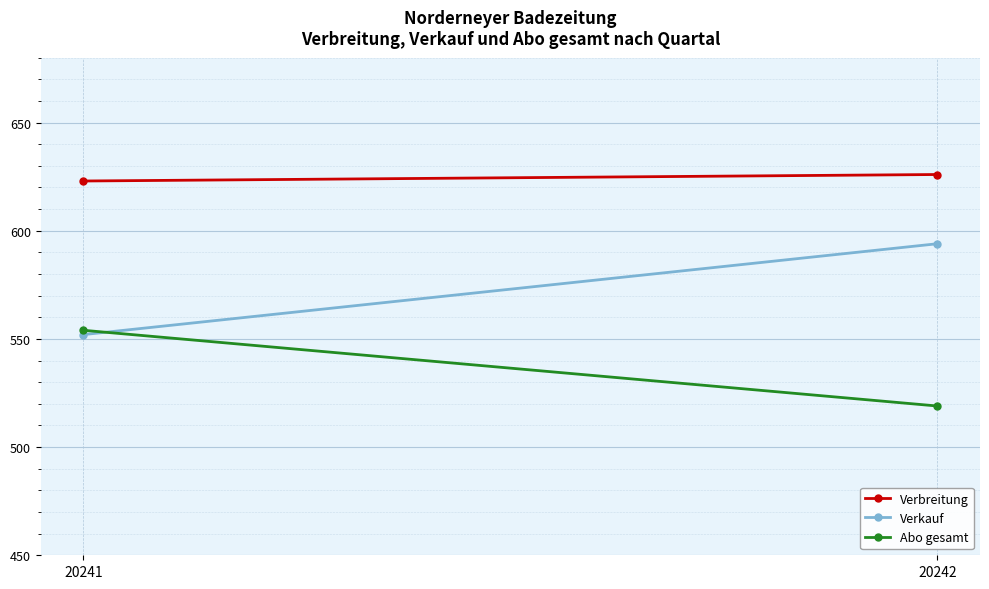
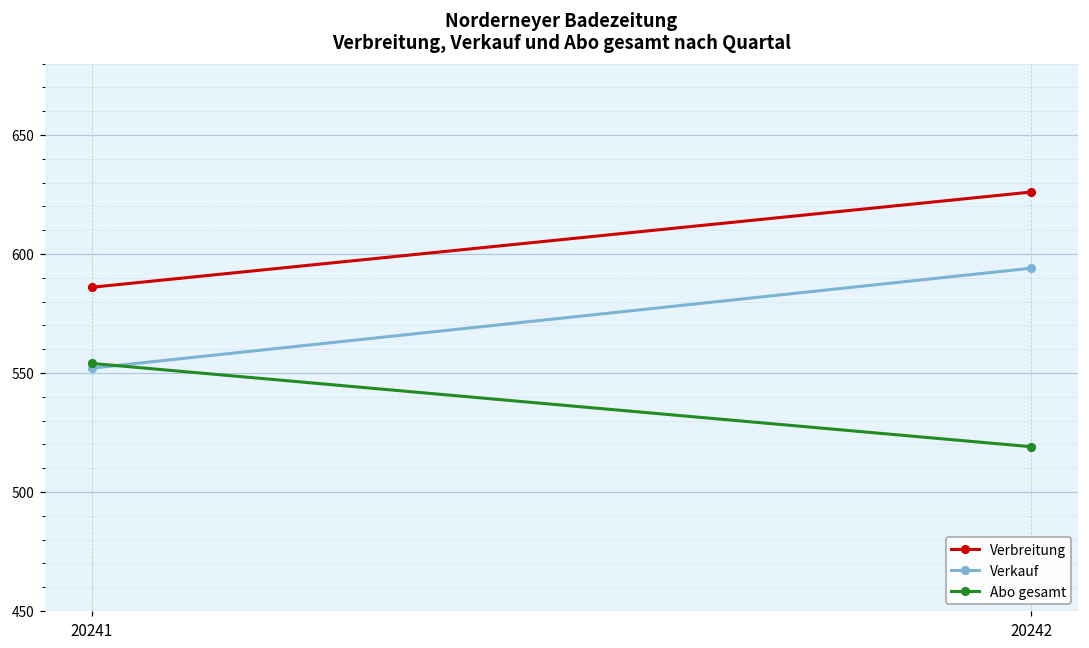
  {
    "Verbreitung": {
-     "20241": 623,
+     "20241": 586,
      "20242": 626
    },
    "Verkauf": {
      "20241": 552,
      "20242": 594
    },
    "Abo gesamt": {
      "20241": 554,
      "20242": 519
    }
  }
